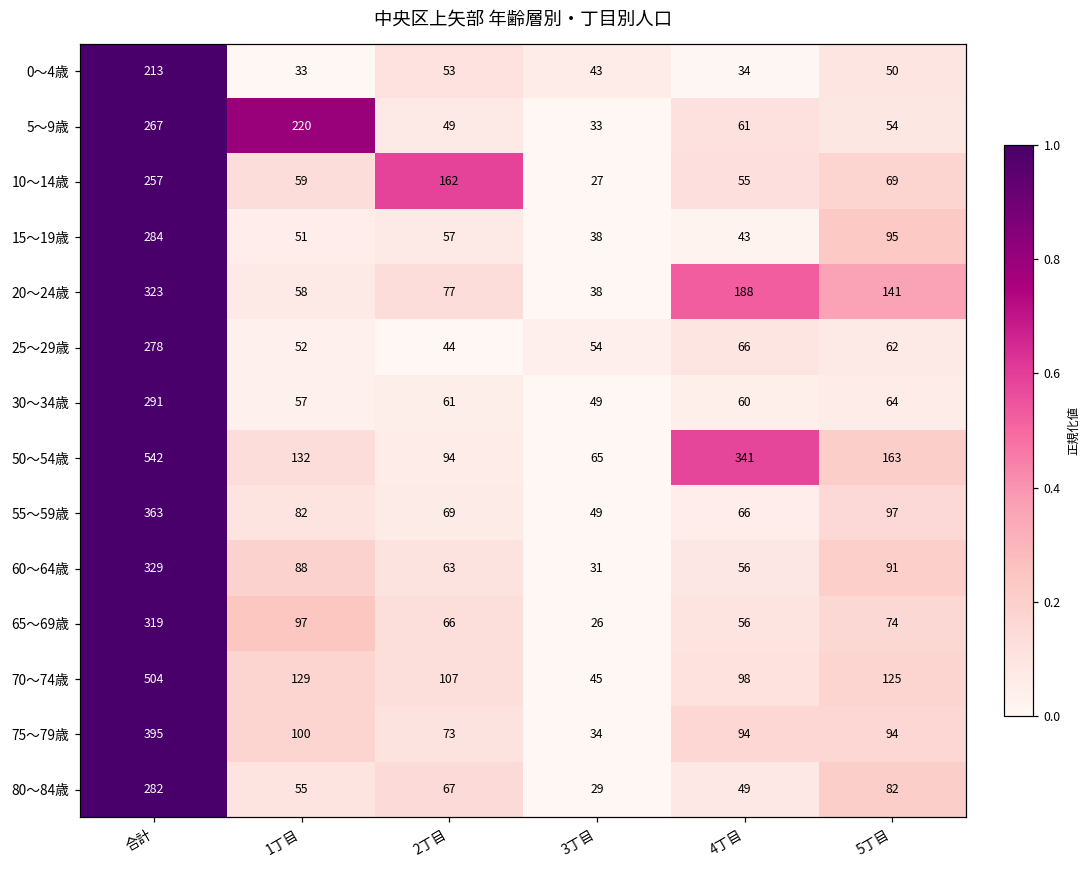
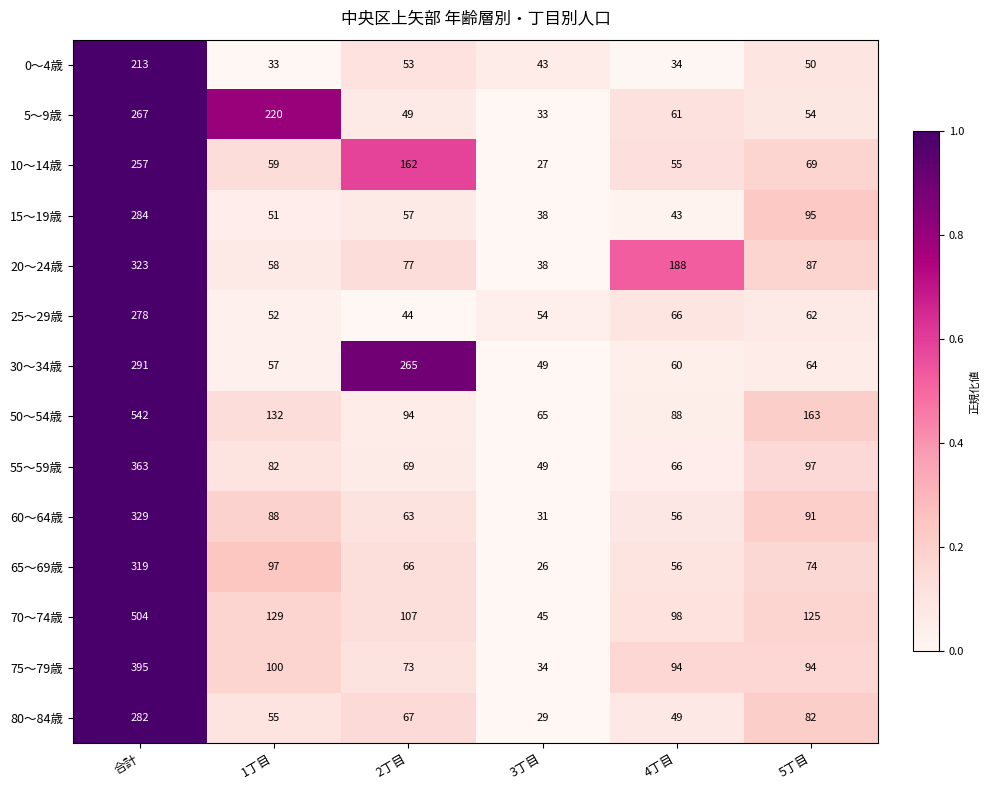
  {
    "0～4歳": {
      "合計": 213,
      "1丁目": 33,
      "2丁目": 53,
      "3丁目": 43,
      "4丁目": 34,
      "5丁目": 50
    },
    "5～9歳": {
      "合計": 267,
      "1丁目": 220,
      "2丁目": 49,
      "3丁目": 33,
      "4丁目": 61,
      "5丁目": 54
    },
    "10～14歳": {
      "合計": 257,
      "1丁目": 59,
      "2丁目": 162,
      "3丁目": 27,
      "4丁目": 55,
      "5丁目": 69
    },
    "15～19歳": {
      "合計": 284,
      "1丁目": 51,
      "2丁目": 57,
      "3丁目": 38,
      "4丁目": 43,
      "5丁目": 95
    },
    "20～24歳": {
      "合計": 323,
      "1丁目": 58,
      "2丁目": 77,
      "3丁目": 38,
      "4丁目": 188,
-     "5丁目": 141
+     "5丁目": 87
    },
    "25～29歳": {
      "合計": 278,
      "1丁目": 52,
      "2丁目": 44,
      "3丁目": 54,
      "4丁目": 66,
      "5丁目": 62
    },
    "30～34歳": {
      "合計": 291,
      "1丁目": 57,
-     "2丁目": 61,
+     "2丁目": 265,
      "3丁目": 49,
      "4丁目": 60,
      "5丁目": 64
    },
    "50～54歳": {
      "合計": 542,
      "1丁目": 132,
      "2丁目": 94,
      "3丁目": 65,
-     "4丁目": 341,
+     "4丁目": 88,
      "5丁目": 163
    },
    "55～59歳": {
      "合計": 363,
      "1丁目": 82,
      "2丁目": 69,
      "3丁目": 49,
      "4丁目": 66,
      "5丁目": 97
    },
    "60～64歳": {
      "合計": 329,
      "1丁目": 88,
      "2丁目": 63,
      "3丁目": 31,
      "4丁目": 56,
      "5丁目": 91
    },
    "65～69歳": {
      "合計": 319,
      "1丁目": 97,
      "2丁目": 66,
      "3丁目": 26,
      "4丁目": 56,
      "5丁目": 74
    },
    "70～74歳": {
      "合計": 504,
      "1丁目": 129,
      "2丁目": 107,
      "3丁目": 45,
      "4丁目": 98,
      "5丁目": 125
    },
    "75～79歳": {
      "合計": 395,
      "1丁目": 100,
      "2丁目": 73,
      "3丁目": 34,
      "4丁目": 94,
      "5丁目": 94
    },
    "80～84歳": {
      "合計": 282,
      "1丁目": 55,
      "2丁目": 67,
      "3丁目": 29,
      "4丁目": 49,
      "5丁目": 82
    }
  }
